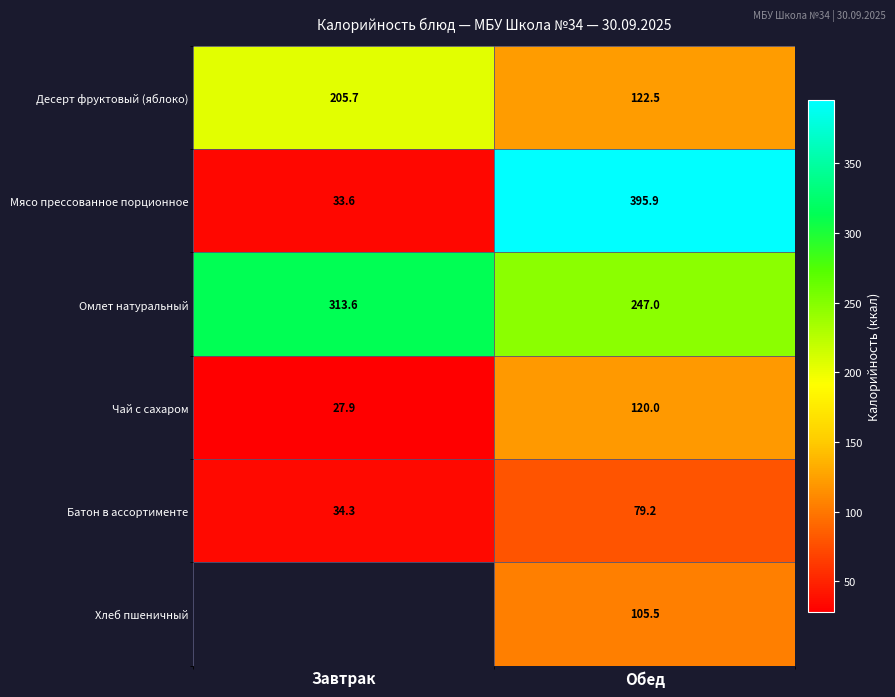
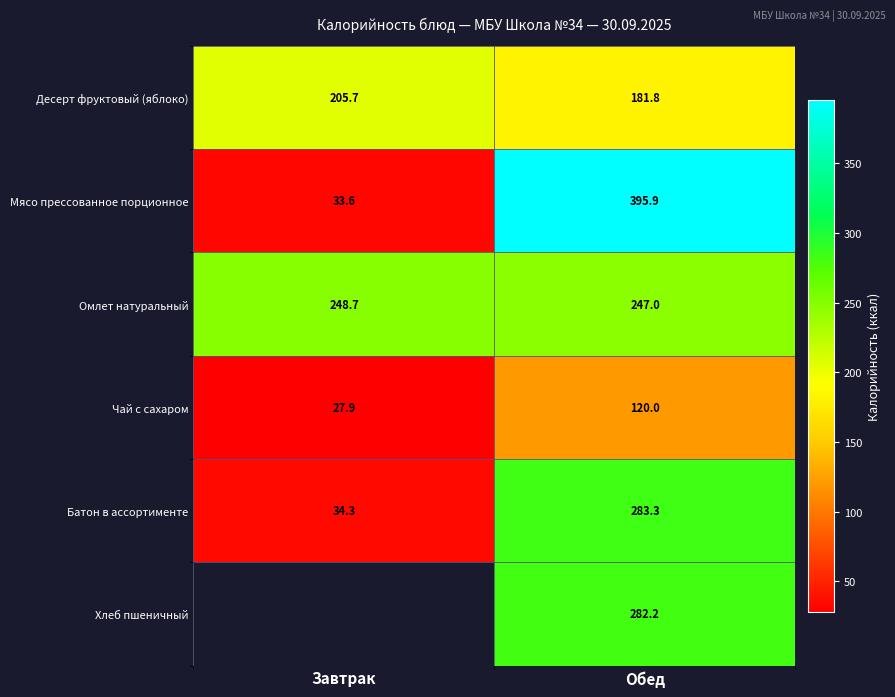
  {
    "Десерт фруктовый (яблоко)": {
      "Завтрак": 205.7,
-     "Обед": 122.5
+     "Обед": 181.8
    },
    "Мясо прессованное порционное": {
      "Завтрак": 33.6,
      "Обед": 395.9
    },
    "Омлет натуральный": {
-     "Завтрак": 313.6,
+     "Завтрак": 248.7,
      "Обед": 247.0
    },
    "Чай с сахаром": {
      "Завтрак": 27.9,
      "Обед": 120.0
    },
    "Батон в ассортименте": {
      "Завтрак": 34.3,
-     "Обед": 79.2
+     "Обед": 283.3
    },
    "Хлеб пшеничный": {
-     "Обед": 105.5
+     "Обед": 282.2
    }
  }
